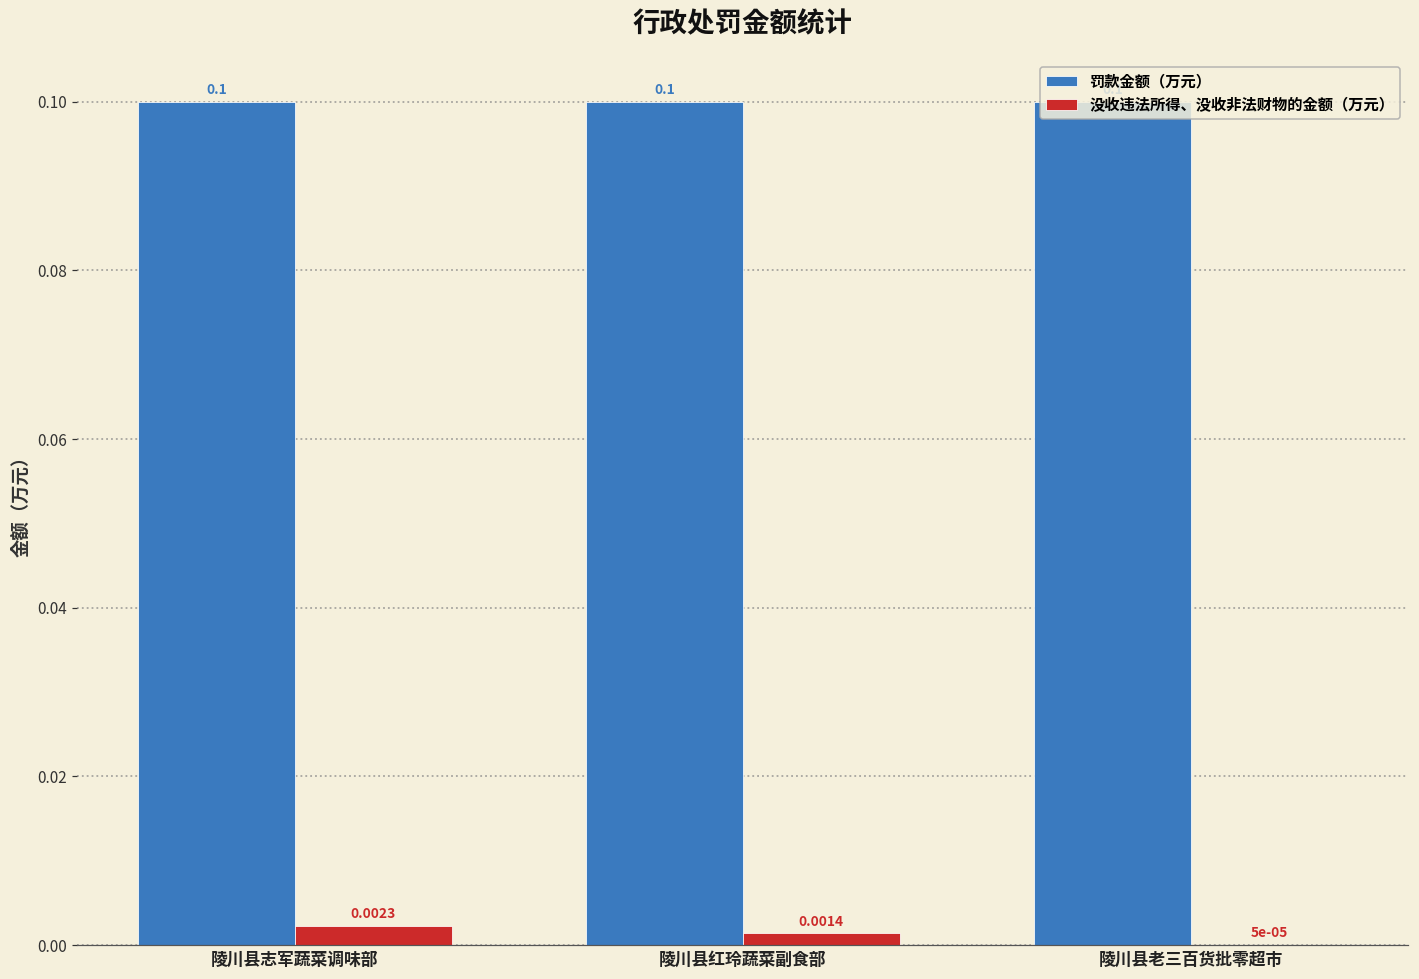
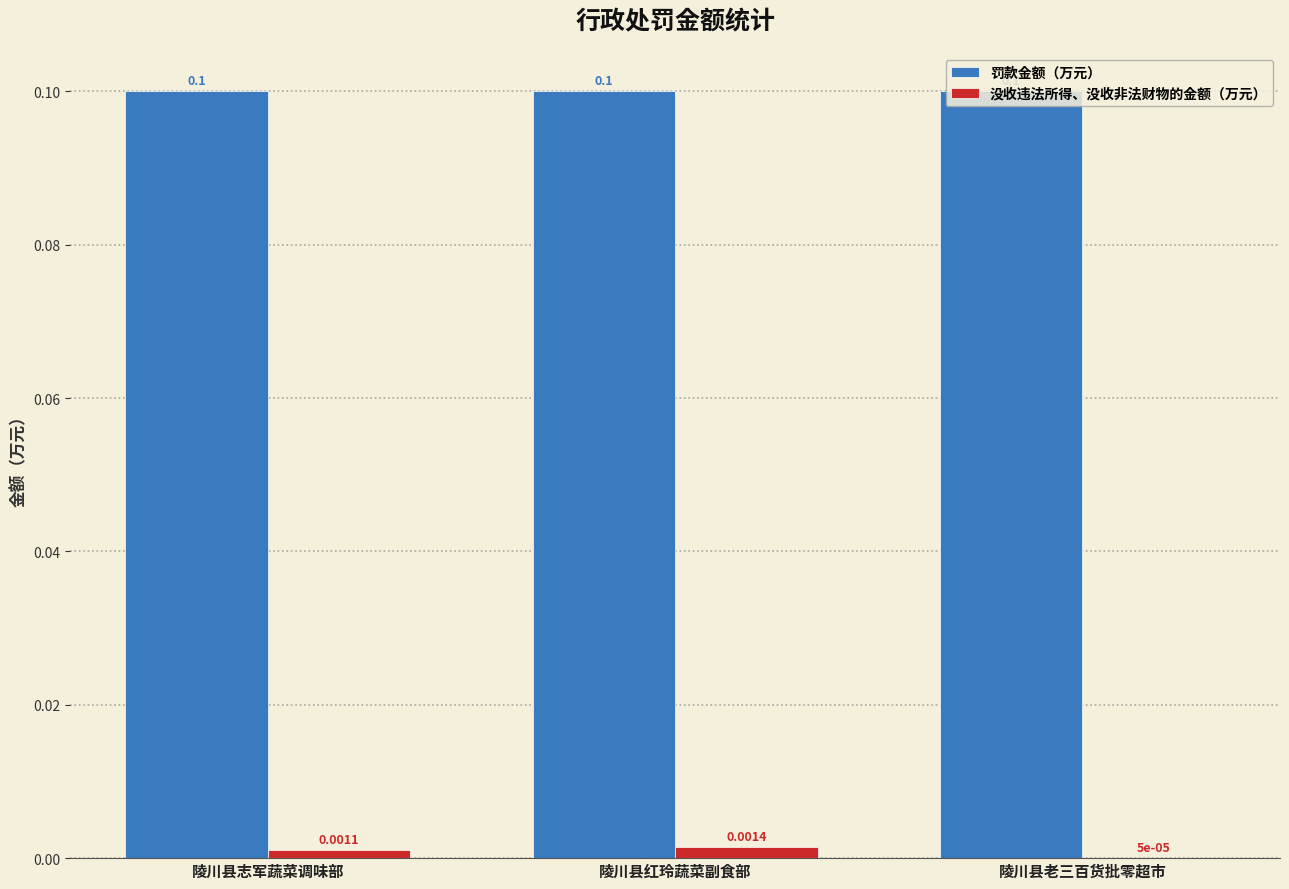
  {
    "罚款金额（万元）": {
      "陵川县志军蔬菜调味部": "0.1",
      "陵川县红玲蔬菜副食部": "0.1"
    },
    "没收违法所得、没收非法财物的金额（万元）": {
-     "陵川县志军蔬菜调味部": "0.0023",
+     "陵川县志军蔬菜调味部": "0.0011",
      "陵川县红玲蔬菜副食部": "0.0014",
      "陵川县老三百货批零超市": "5e-05"
    }
  }
